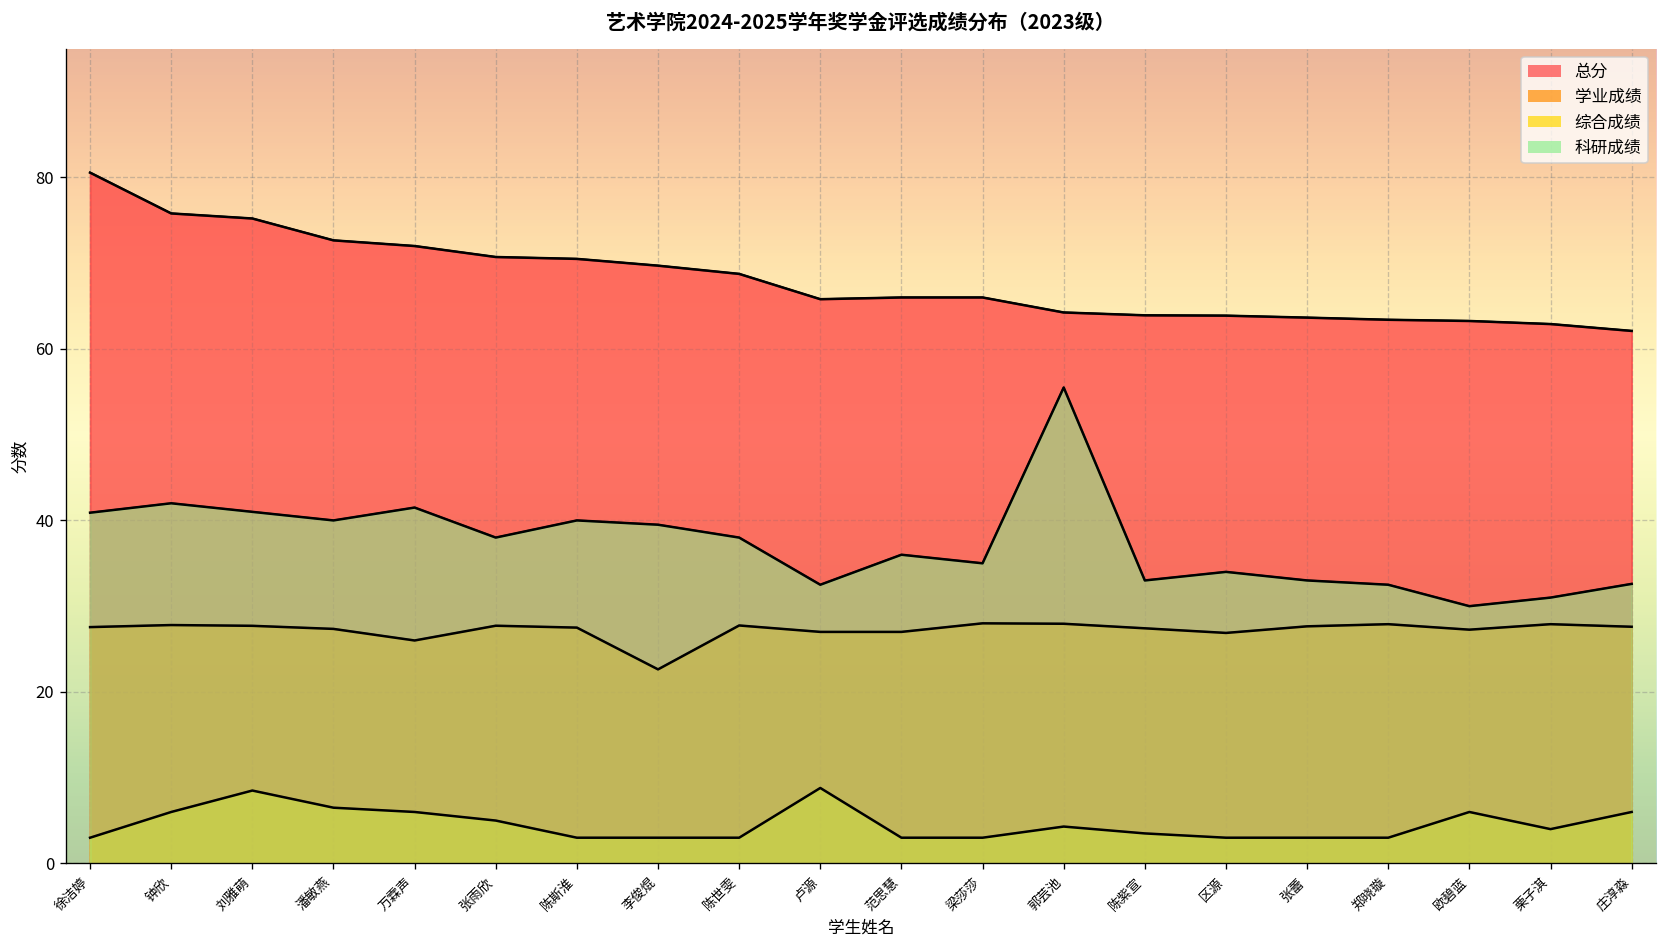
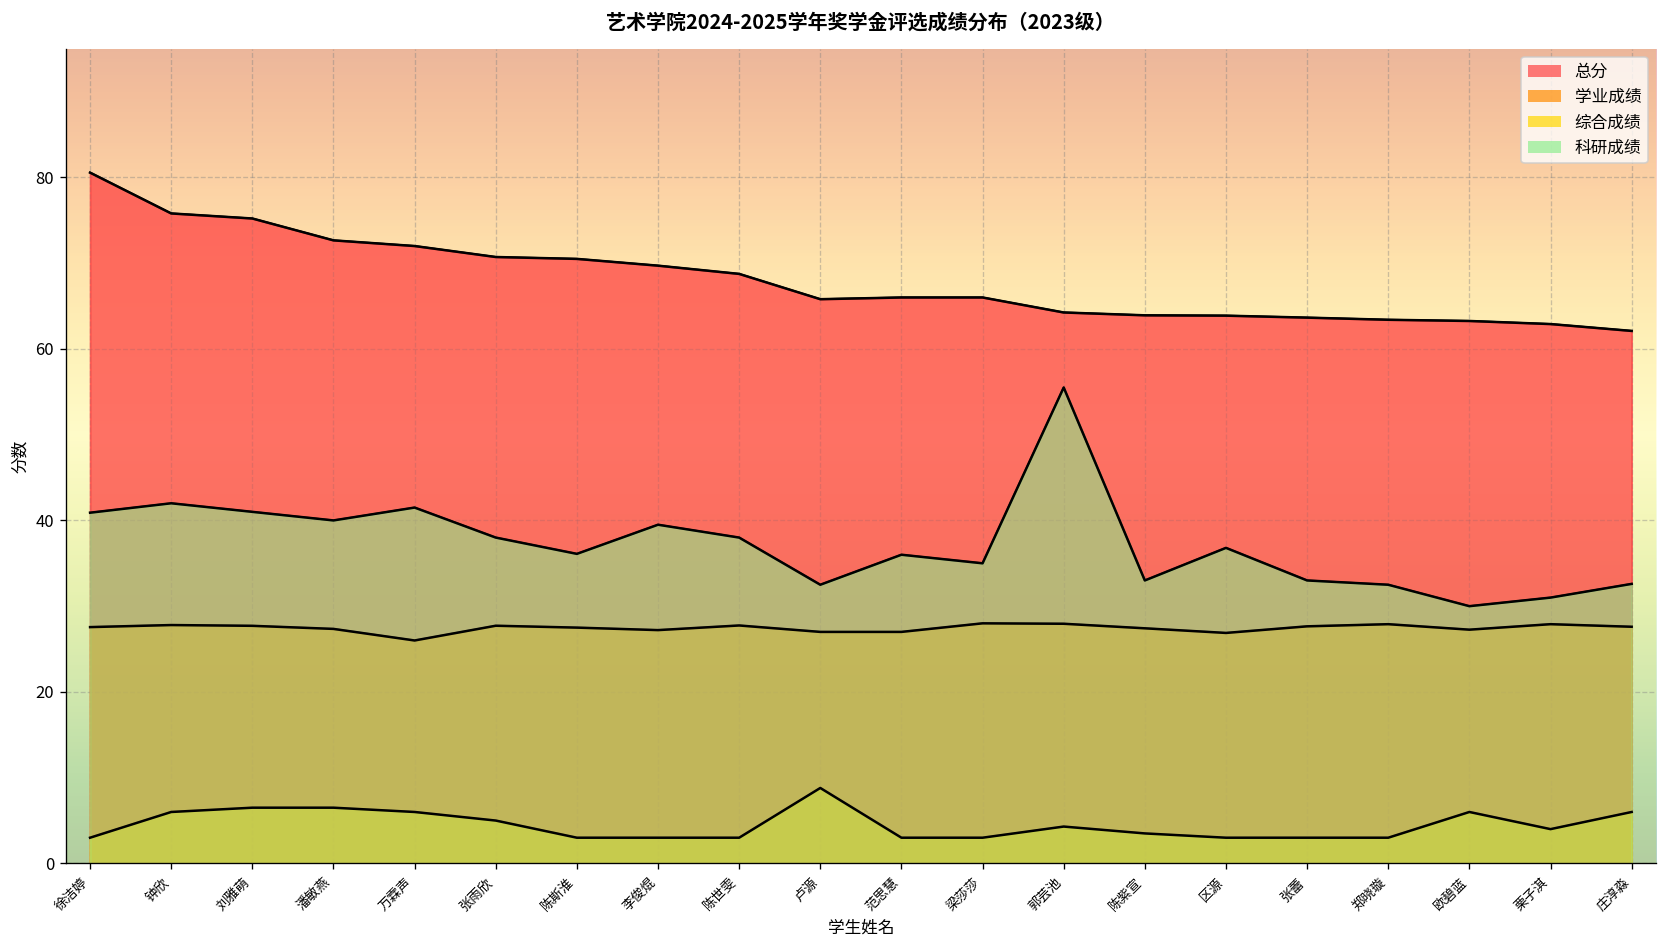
  {
    "总分": {
      "徐洁婷": 81,
      "钟欣": 76,
      "刘雅萌": 75,
      "潘敏燕": 73,
      "万霖声": 72,
      "张雨欣": 71,
      "陈斯淮": 71,
      "李俊焜": 70,
      "陈世雯": 69,
      "卢源": 66,
      "范思慧": 66,
      "梁莎莎": 66,
      "郭芸池": 64,
      "陈紫宣": 64,
      "区源": 64,
      "张蕾": 64,
      "郑晓璇": 63,
      "欧碧蓝": 63,
      "栗子淇": 63,
      "庄淳淼": 62
    },
    "学业成绩": {
      "徐洁婷": 28,
      "钟欣": 28,
      "刘雅萌": 28,
      "潘敏燕": 27,
      "万霖声": 26,
      "张雨欣": 28,
      "陈斯淮": 28,
-     "李俊焜": 23,
+     "李俊焜": 27,
      "陈世雯": 28,
      "卢源": 27,
      "范思慧": 27,
      "梁莎莎": 28,
      "郭芸池": 28,
      "陈紫宣": 27,
      "区源": 27,
      "张蕾": 28,
      "郑晓璇": 28,
      "欧碧蓝": 27,
      "栗子淇": 28,
      "庄淳淼": 28
    },
    "综合成绩": {
      "徐洁婷": 3,
      "钟欣": 6,
-     "刘雅萌": 9,
+     "刘雅萌": 7,
      "潘敏燕": 7,
      "万霖声": 6,
      "张雨欣": 5,
      "陈斯淮": 3,
      "李俊焜": 3,
      "陈世雯": 3,
      "卢源": 9,
      "范思慧": 3,
      "梁莎莎": 3,
      "郭芸池": 4,
      "陈紫宣": 4,
      "区源": 3,
      "张蕾": 3,
      "郑晓璇": 3,
      "欧碧蓝": 6,
      "栗子淇": 4,
      "庄淳淼": 6
    },
    "科研成绩": {
      "徐洁婷": 41,
      "钟欣": 42,
      "刘雅萌": 41,
      "潘敏燕": 40,
      "万霖声": 42,
      "张雨欣": 38,
-     "陈斯淮": 40,
+     "陈斯淮": 36,
      "李俊焜": 40,
      "陈世雯": 38,
      "卢源": 33,
      "范思慧": 36,
      "梁莎莎": 35,
      "郭芸池": 56,
      "陈紫宣": 33,
-     "区源": 34,
+     "区源": 37,
      "张蕾": 33,
      "郑晓璇": 33,
      "欧碧蓝": 30,
      "栗子淇": 31,
      "庄淳淼": 33
    }
  }
